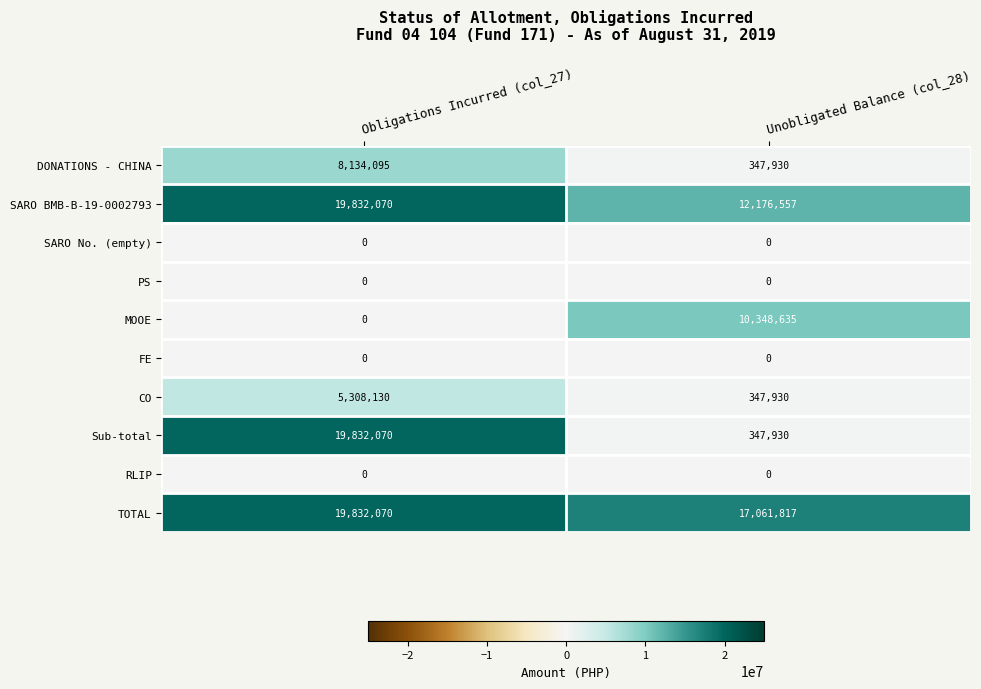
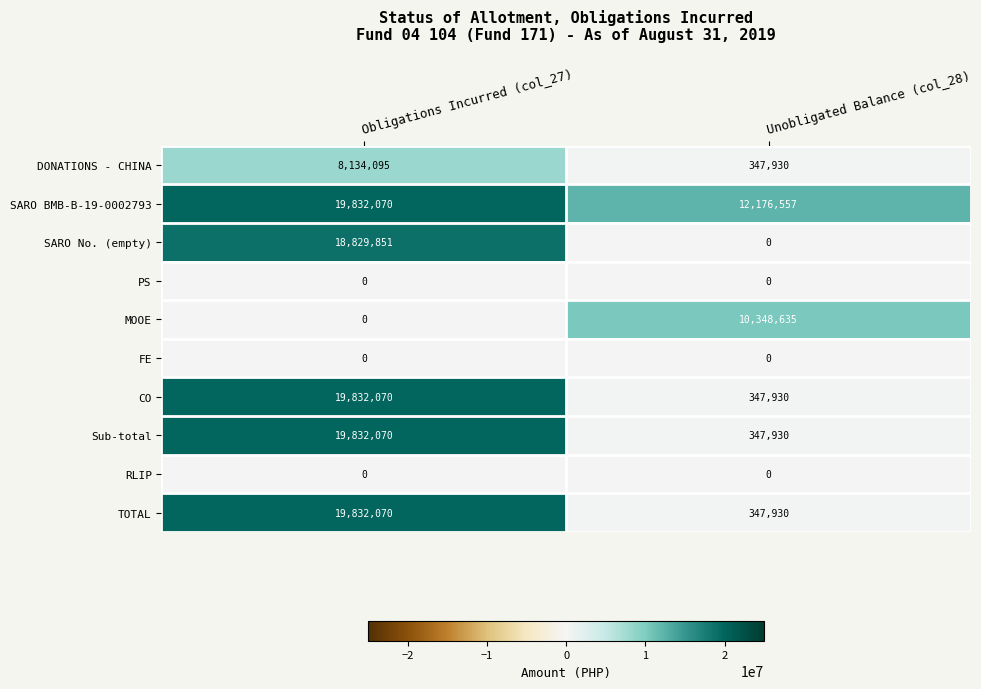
  {
    "DONATIONS - CHINA": {
      "Obligations Incurred (col_27)": "8,134,095",
      "Unobligated Balance (col_28)": "347,930"
    },
    "SARO BMB-B-19-0002793": {
      "Obligations Incurred (col_27)": "19,832,070",
      "Unobligated Balance (col_28)": "12,176,557"
    },
    "SARO No. (empty)": {
-     "Obligations Incurred (col_27)": "0",
+     "Obligations Incurred (col_27)": "18,829,851",
      "Unobligated Balance (col_28)": "0"
    },
    "PS": {
      "Obligations Incurred (col_27)": "0",
      "Unobligated Balance (col_28)": "0"
    },
    "MOOE": {
      "Obligations Incurred (col_27)": "0",
      "Unobligated Balance (col_28)": "10,348,635"
    },
    "FE": {
      "Obligations Incurred (col_27)": "0",
      "Unobligated Balance (col_28)": "0"
    },
    "CO": {
-     "Obligations Incurred (col_27)": "5,308,130",
+     "Obligations Incurred (col_27)": "19,832,070",
      "Unobligated Balance (col_28)": "347,930"
    },
    "Sub-total": {
      "Obligations Incurred (col_27)": "19,832,070",
      "Unobligated Balance (col_28)": "347,930"
    },
    "RLIP": {
      "Obligations Incurred (col_27)": "0",
      "Unobligated Balance (col_28)": "0"
    },
    "TOTAL": {
      "Obligations Incurred (col_27)": "19,832,070",
-     "Unobligated Balance (col_28)": "17,061,817"
+     "Unobligated Balance (col_28)": "347,930"
    }
  }
